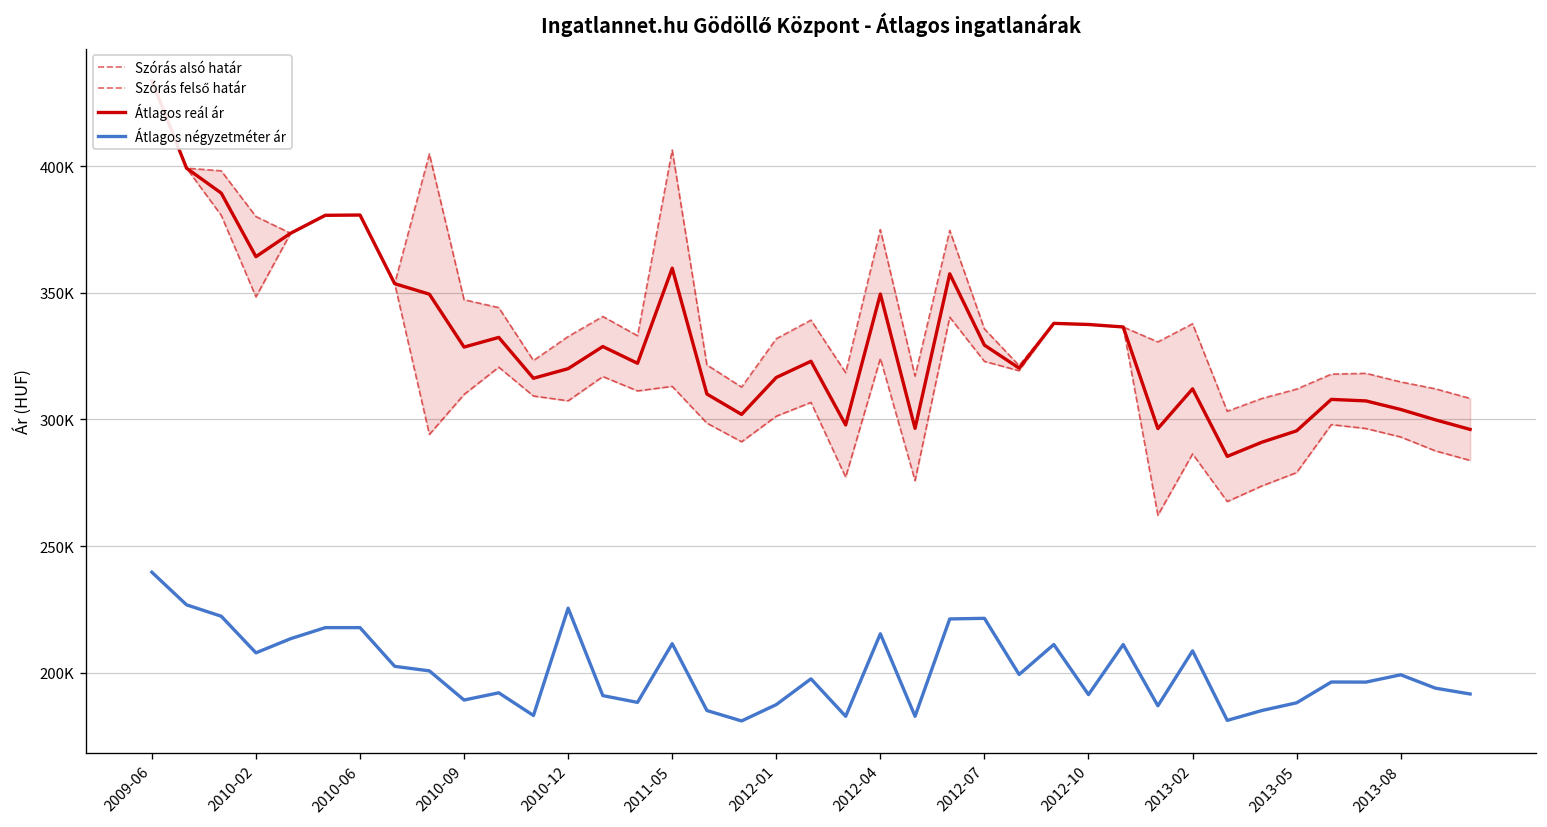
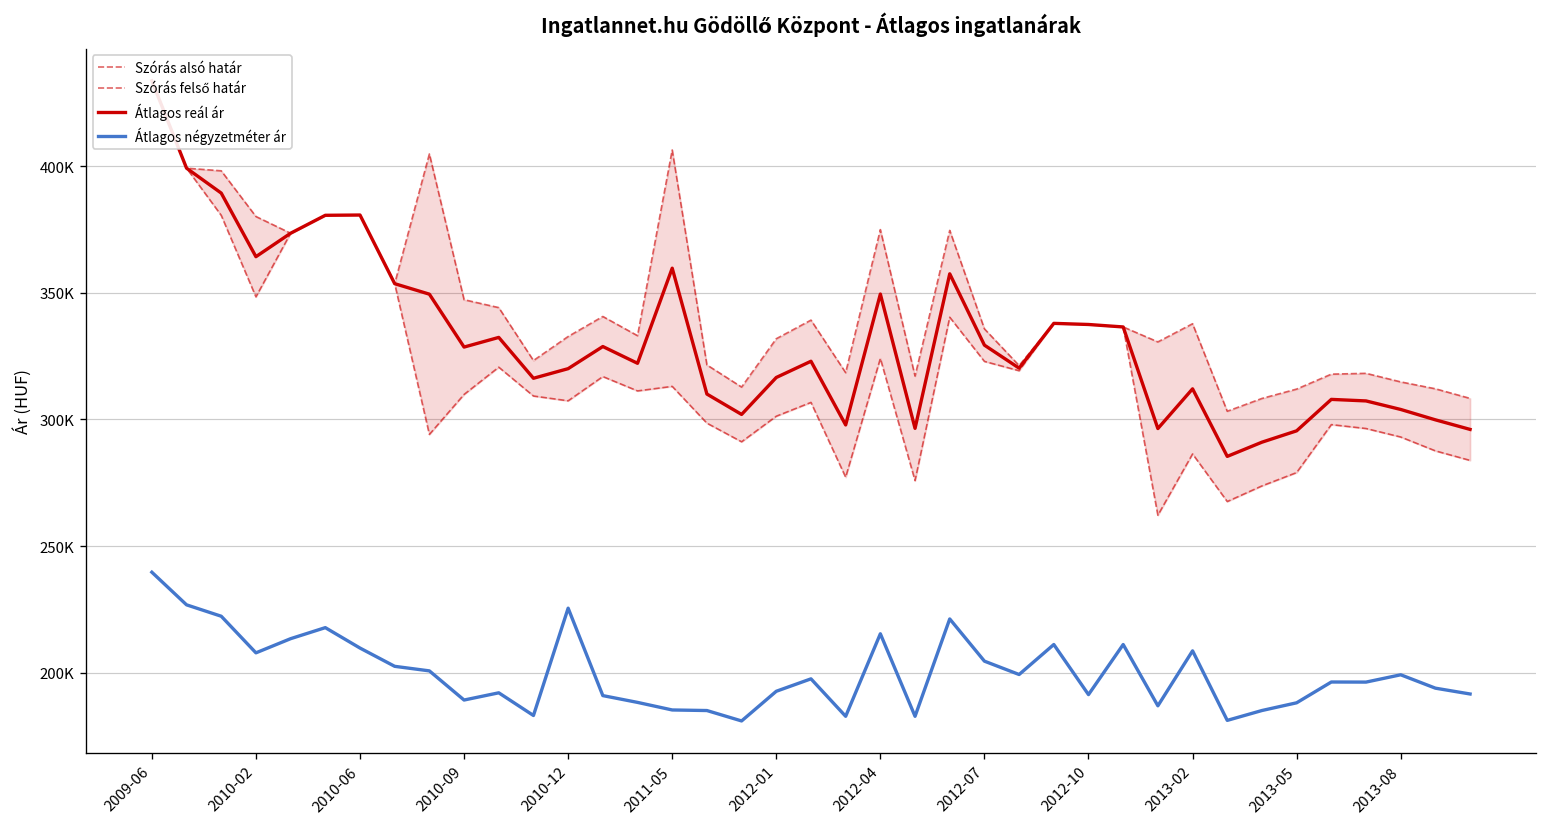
  {
    "Átlagos négyzetméter ár": {
      "2009-06": 240000,
      "2010-02": 208000,
-     "2010-06": 218000,
+     "2010-06": 210000,
      "2010-09": 189000,
      "2010-12": 225000,
-     "2011-05": 211000,
-     "2012-01": 187000,
+     "2011-05": 185000,
+     "2012-01": 193000,
      "2012-04": 215000,
-     "2012-07": 221000,
+     "2012-07": 205000,
      "2012-10": 191000,
      "2013-02": 209000,
      "2013-05": 188000,
      "2013-08": 199000
    }
  }
